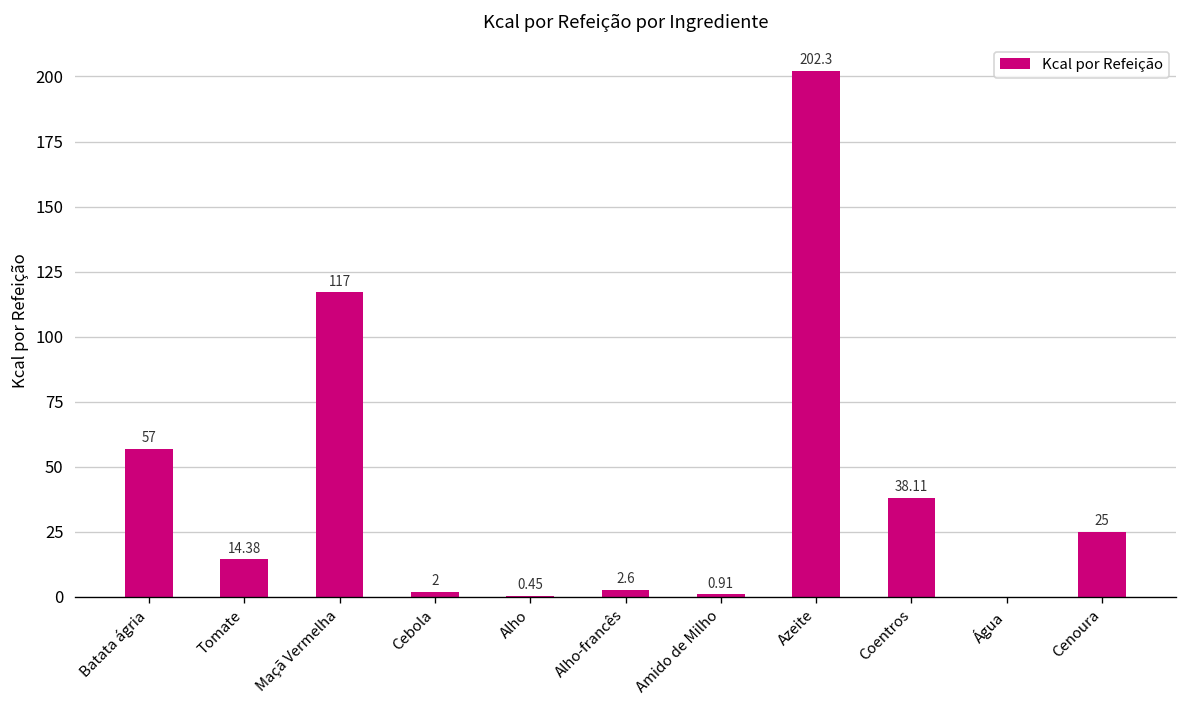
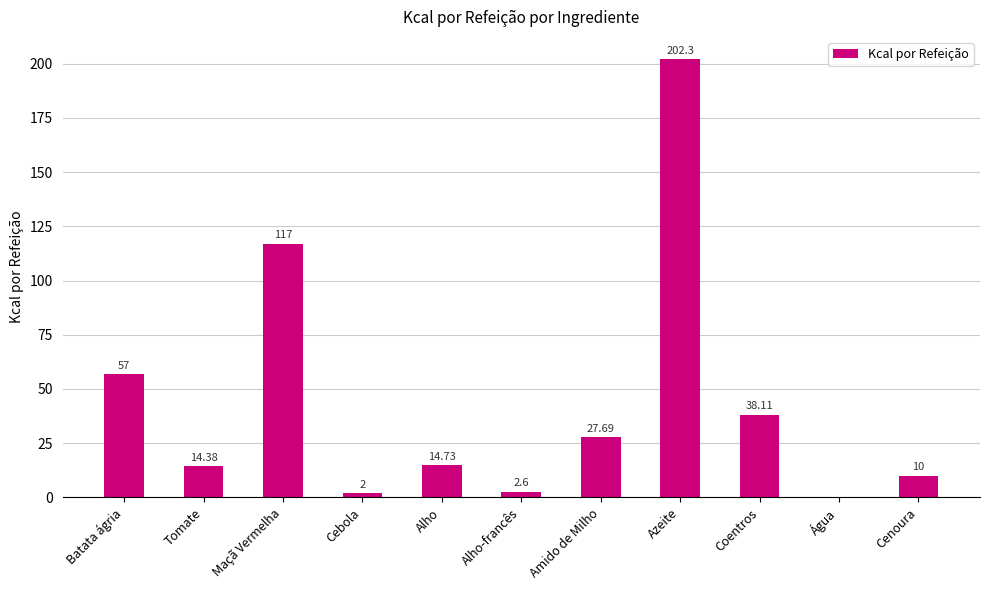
  {
    "Batata ágria": 57,
    "Tomate": 14.38,
    "Maçã Vermelha": 117,
    "Cebola": 2,
-   "Alho": 0.45,
+   "Alho": 14.73,
    "Alho-francês": 2.6,
-   "Amido de Milho": 0.91,
+   "Amido de Milho": 27.69,
    "Azeite": 202.3,
    "Coentros": 38.11,
-   "Cenoura": 25
+   "Cenoura": 10
  }
